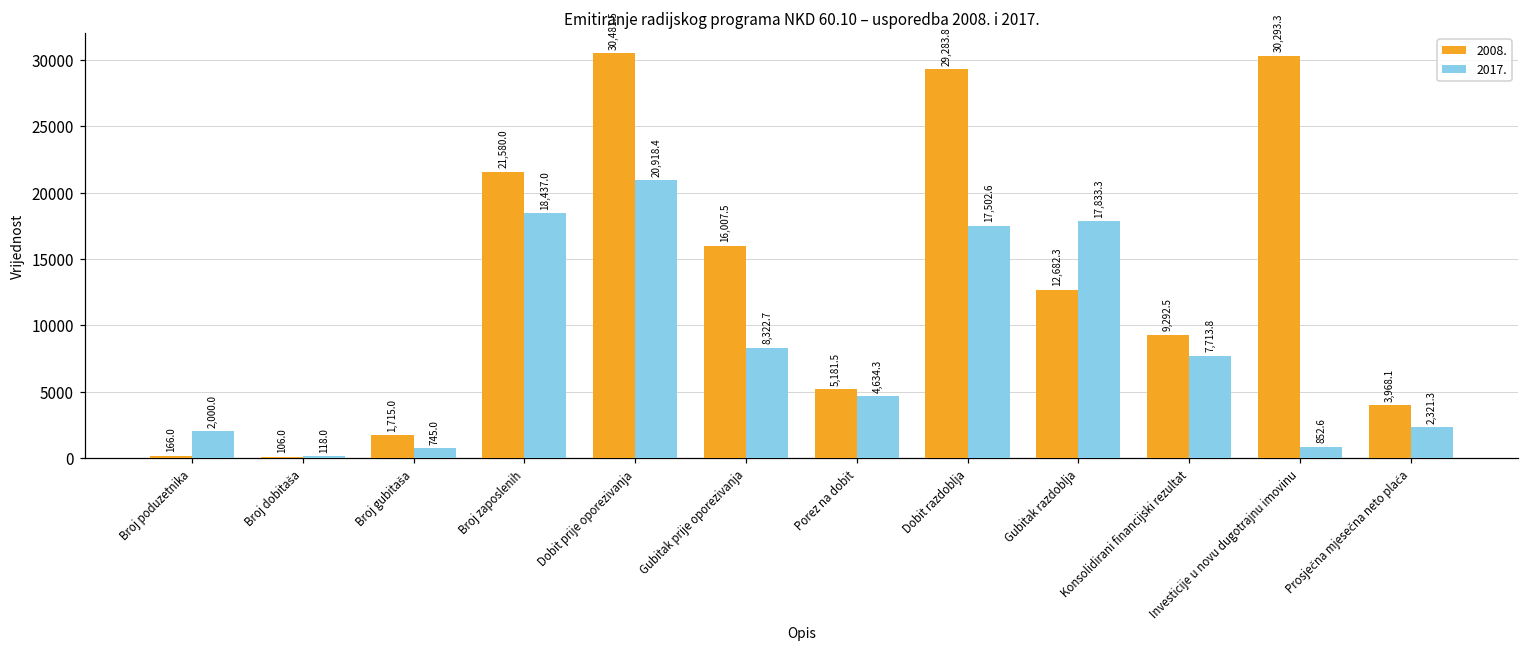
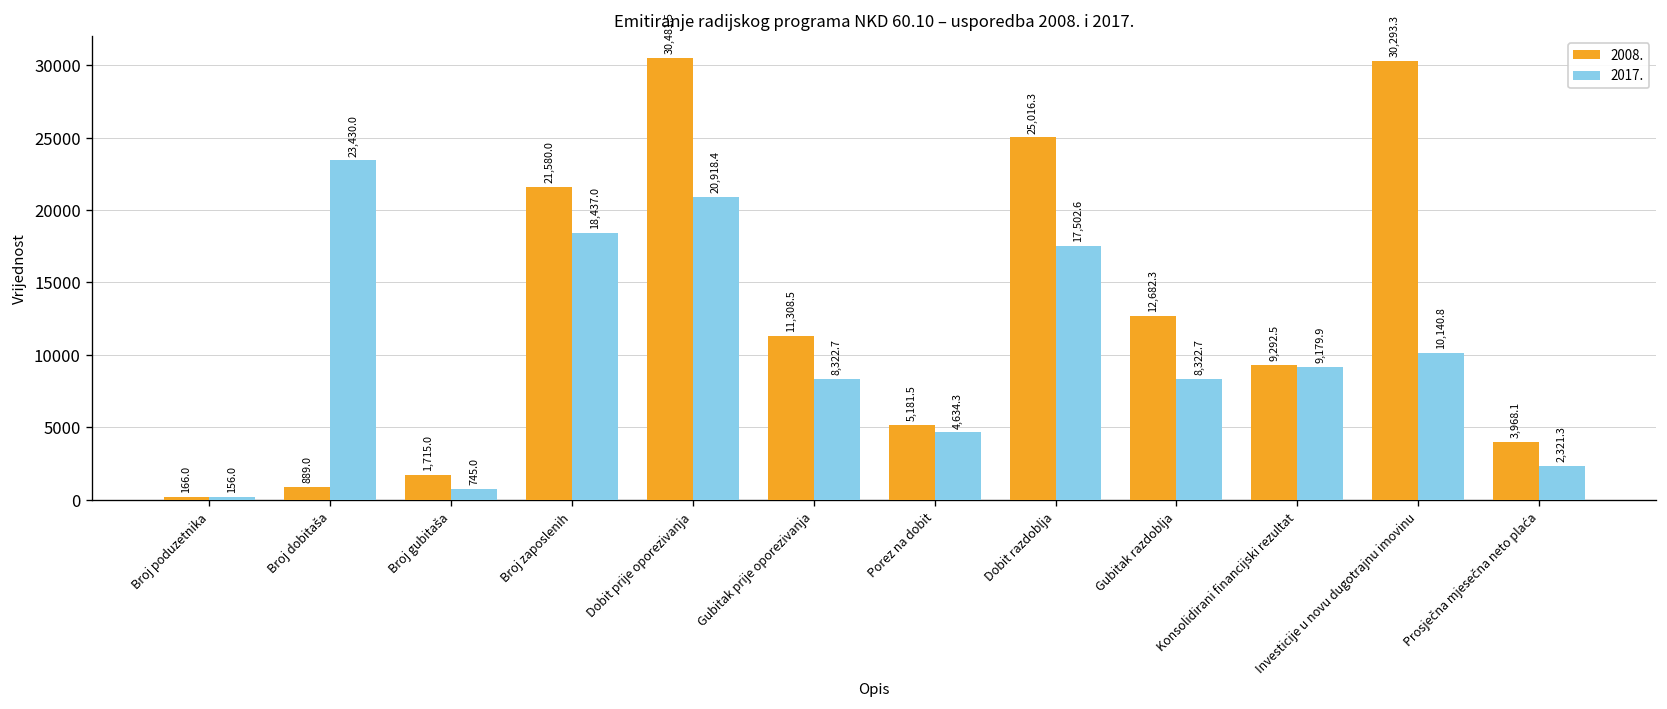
  {
    "2008.": {
      "Broj poduzetnika": "166.0",
-     "Broj dobitaša": "106.0",
+     "Broj dobitaša": "889.0",
      "Broj gubitaša": "1,715.0",
      "Broj zaposlenih": "21,580.0",
      "Dobit prije oporezivanja": "30,481.5",
-     "Gubitak prije oporezivanja": "16,007.5",
+     "Gubitak prije oporezivanja": "11,308.5",
      "Porez na dobit": "5,181.5",
-     "Dobit razdoblja": "29,283.8",
+     "Dobit razdoblja": "25,016.3",
      "Gubitak razdoblja": "12,682.3",
      "Konsolidirani financijski rezultat": "9,292.5",
      "Investicije u novu dugotrajnu imovinu": "30,293.3",
      "Prosječna mjesečna neto plaća": "3,968.1"
    },
    "2017.": {
-     "Broj poduzetnika": "2,000.0",
-     "Broj dobitaša": "118.0",
+     "Broj poduzetnika": "156.0",
+     "Broj dobitaša": "23,430.0",
      "Broj gubitaša": "745.0",
      "Broj zaposlenih": "18,437.0",
      "Dobit prije oporezivanja": "20,918.4",
      "Gubitak prije oporezivanja": "8,322.7",
      "Porez na dobit": "4,634.3",
      "Dobit razdoblja": "17,502.6",
-     "Gubitak razdoblja": "17,833.3",
-     "Konsolidirani financijski rezultat": "7,713.8",
-     "Investicije u novu dugotrajnu imovinu": "852.6",
+     "Gubitak razdoblja": "8,322.7",
+     "Konsolidirani financijski rezultat": "9,179.9",
+     "Investicije u novu dugotrajnu imovinu": "10,140.8",
      "Prosječna mjesečna neto plaća": "2,321.3"
    }
  }
